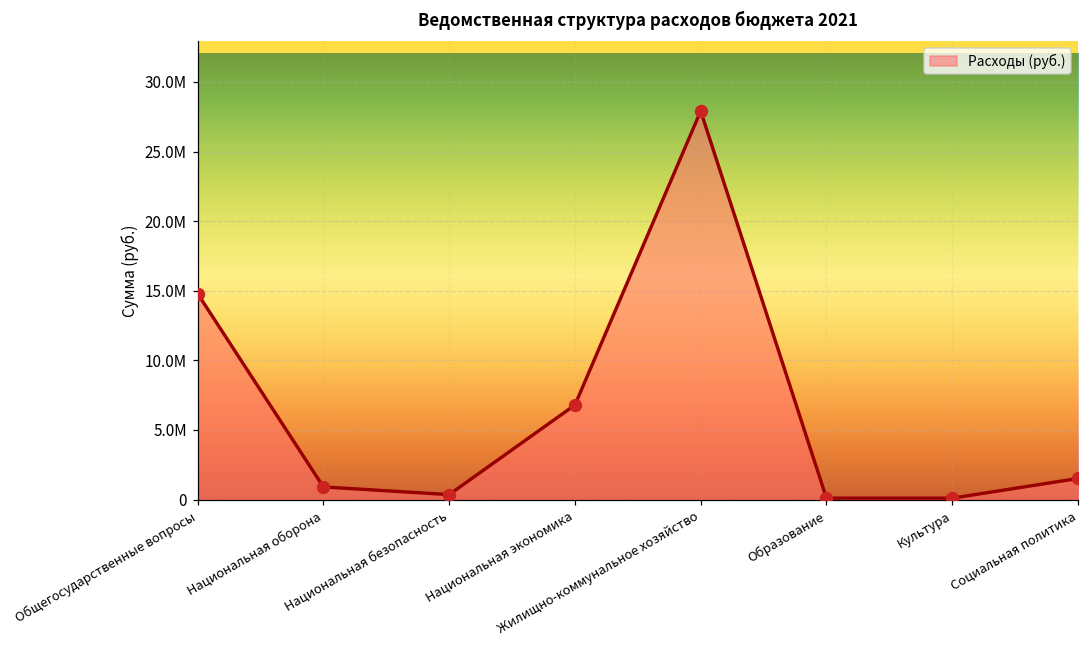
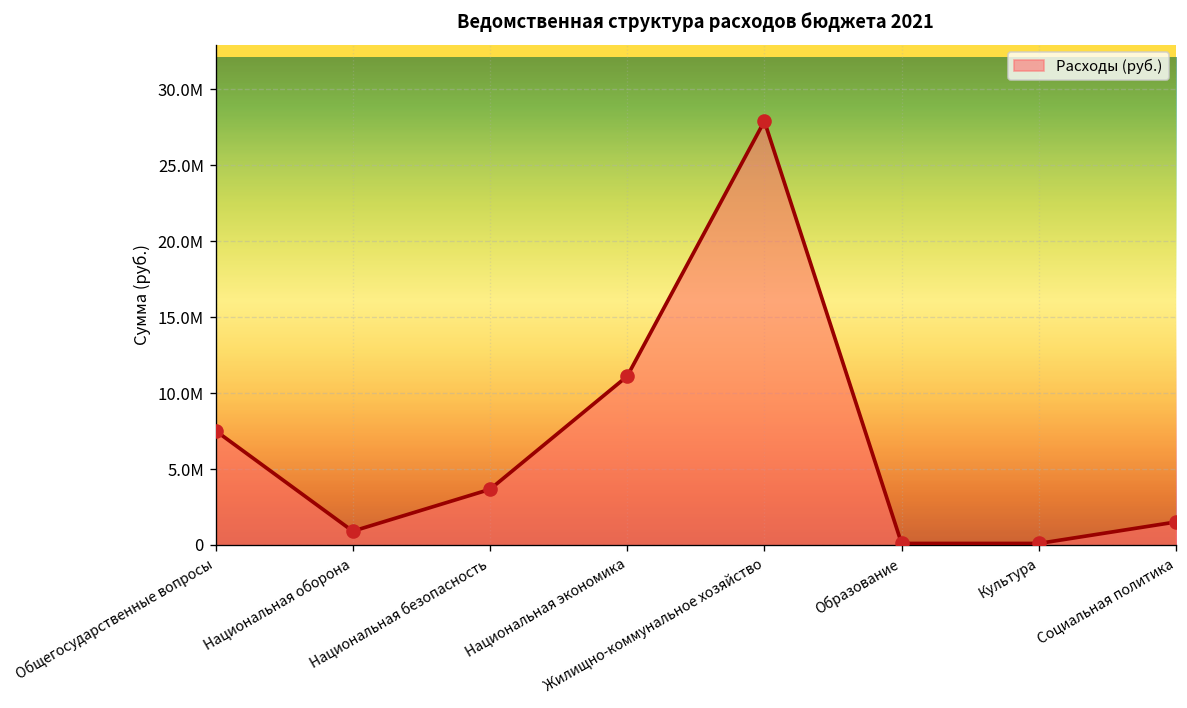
  {
-   "Общегосударственные вопросы": 14800000,
+   "Общегосударственные вопросы": 7500000,
    "Национальная оборона": 900000,
-   "Национальная безопасность": 400000,
-   "Национальная экономика": 6800000,
+   "Национальная безопасность": 3700000,
+   "Национальная экономика": 11100000,
    "Жилищно-коммунальное хозяйство": 27900000,
    "Образование": 100000,
    "Культура": 100000,
    "Социальная политика": 1500000
  }
